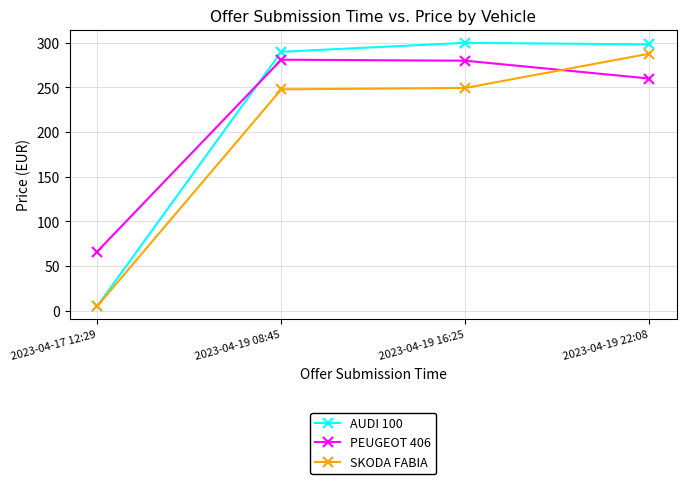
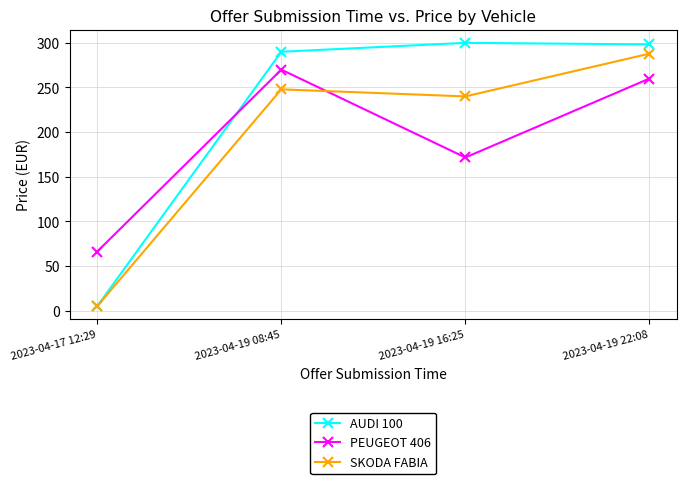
  {
    "AUDI 100": {
      "2023-04-19 08:45": 290,
      "2023-04-19 16:25": 300,
      "2023-04-19 22:08": 300
    },
    "PEUGEOT 406": {
      "2023-04-17 12:29": 70,
-     "2023-04-19 08:45": 280,
-     "2023-04-19 16:25": 280,
+     "2023-04-19 08:45": 270,
+     "2023-04-19 16:25": 170,
      "2023-04-19 22:08": 260
    },
    "SKODA FABIA": {
      "2023-04-19 08:45": 250,
-     "2023-04-19 16:25": 250,
+     "2023-04-19 16:25": 240,
      "2023-04-19 22:08": 290
    }
  }
